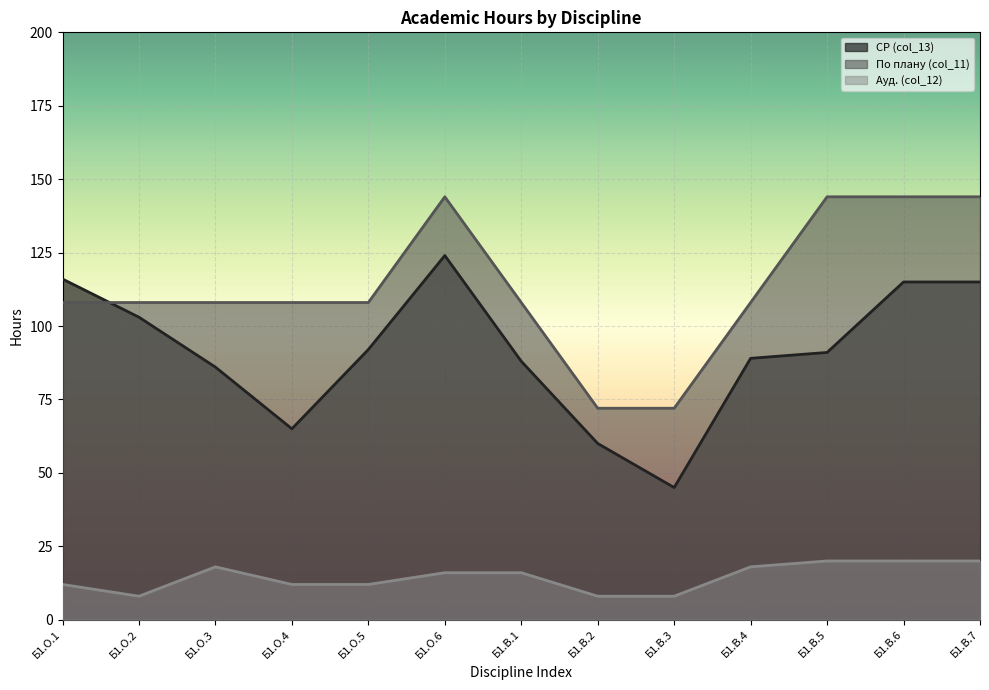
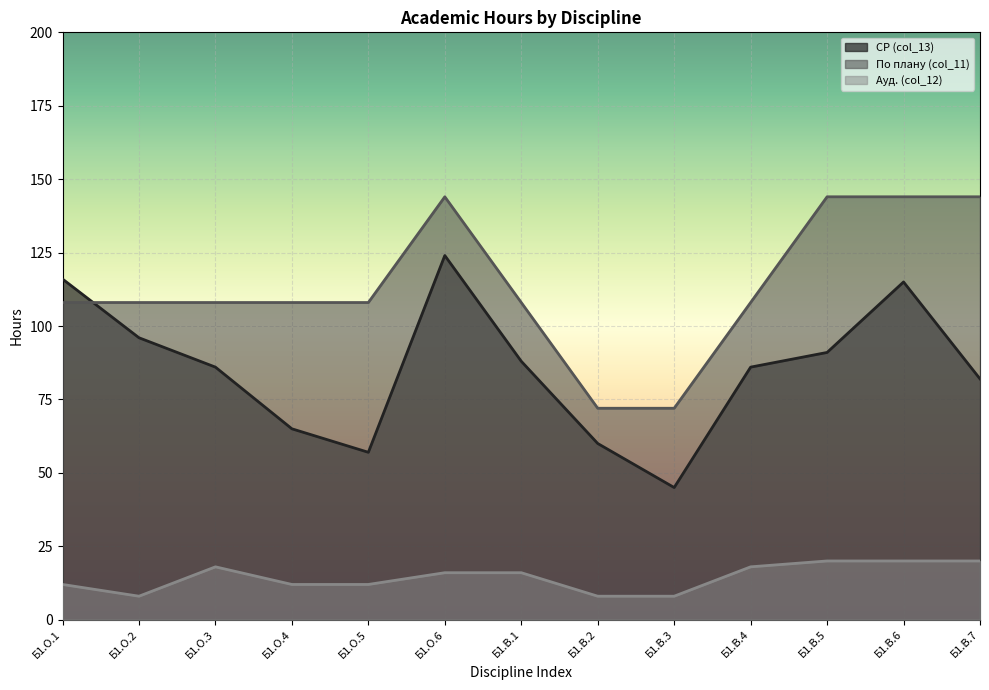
  {
    "СР (col_13)": {
      "Б1.О.1": 116,
-     "Б1.О.2": 103,
+     "Б1.О.2": 96,
      "Б1.О.3": 86,
      "Б1.О.4": 65,
-     "Б1.О.5": 92,
+     "Б1.О.5": 57,
      "Б1.О.6": 124,
      "Б1.В.1": 88,
      "Б1.В.2": 60,
      "Б1.В.3": 45,
-     "Б1.В.4": 89,
+     "Б1.В.4": 86,
      "Б1.В.5": 91,
      "Б1.В.6": 115,
-     "Б1.В.7": 115
+     "Б1.В.7": 82
    }
  }
